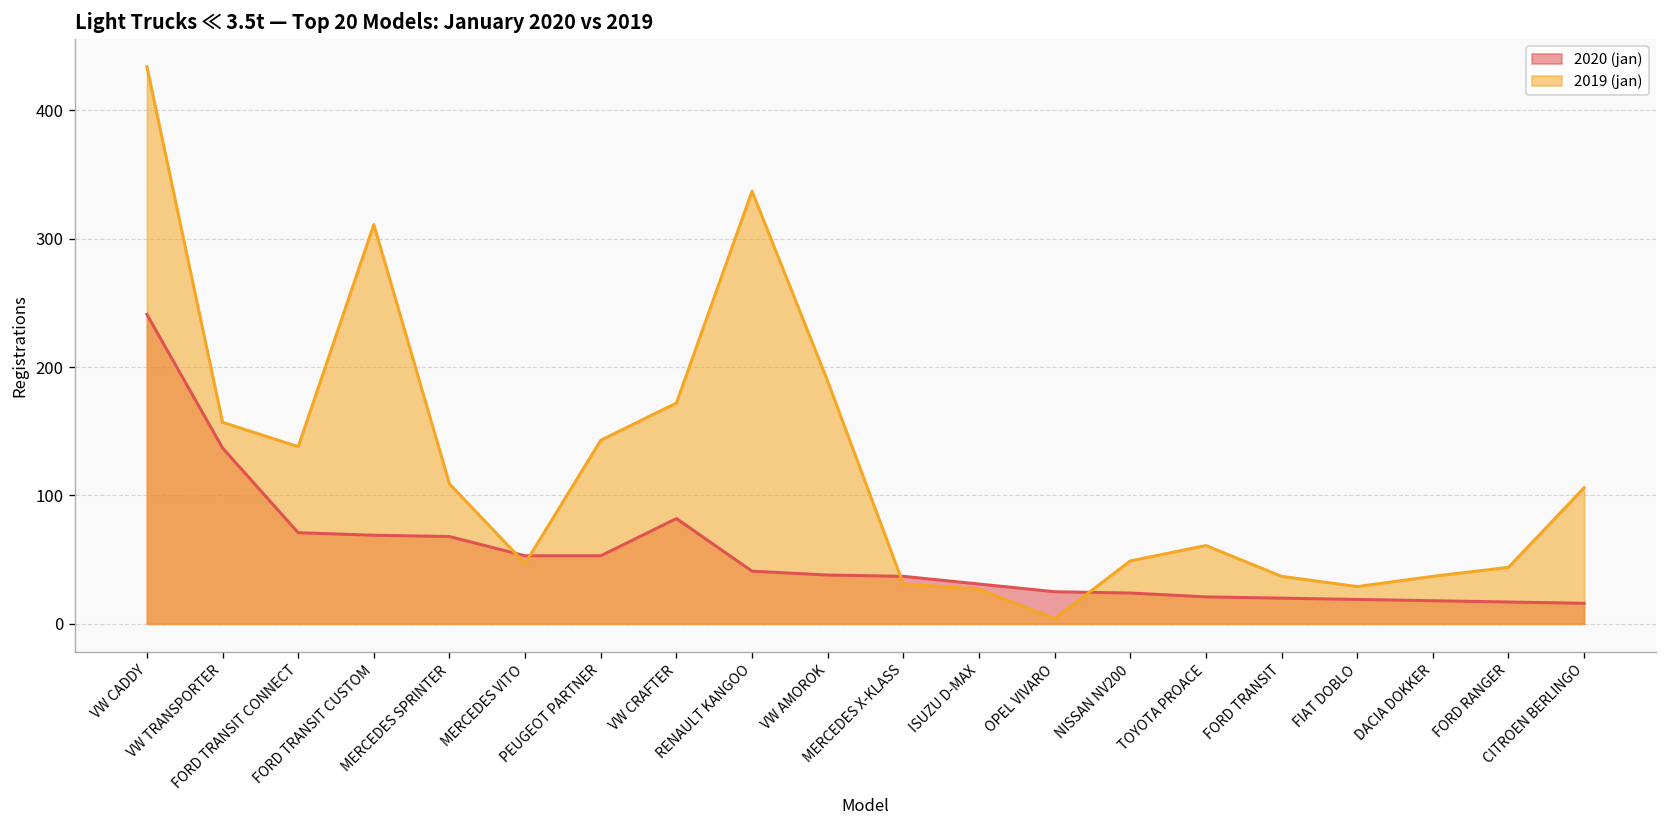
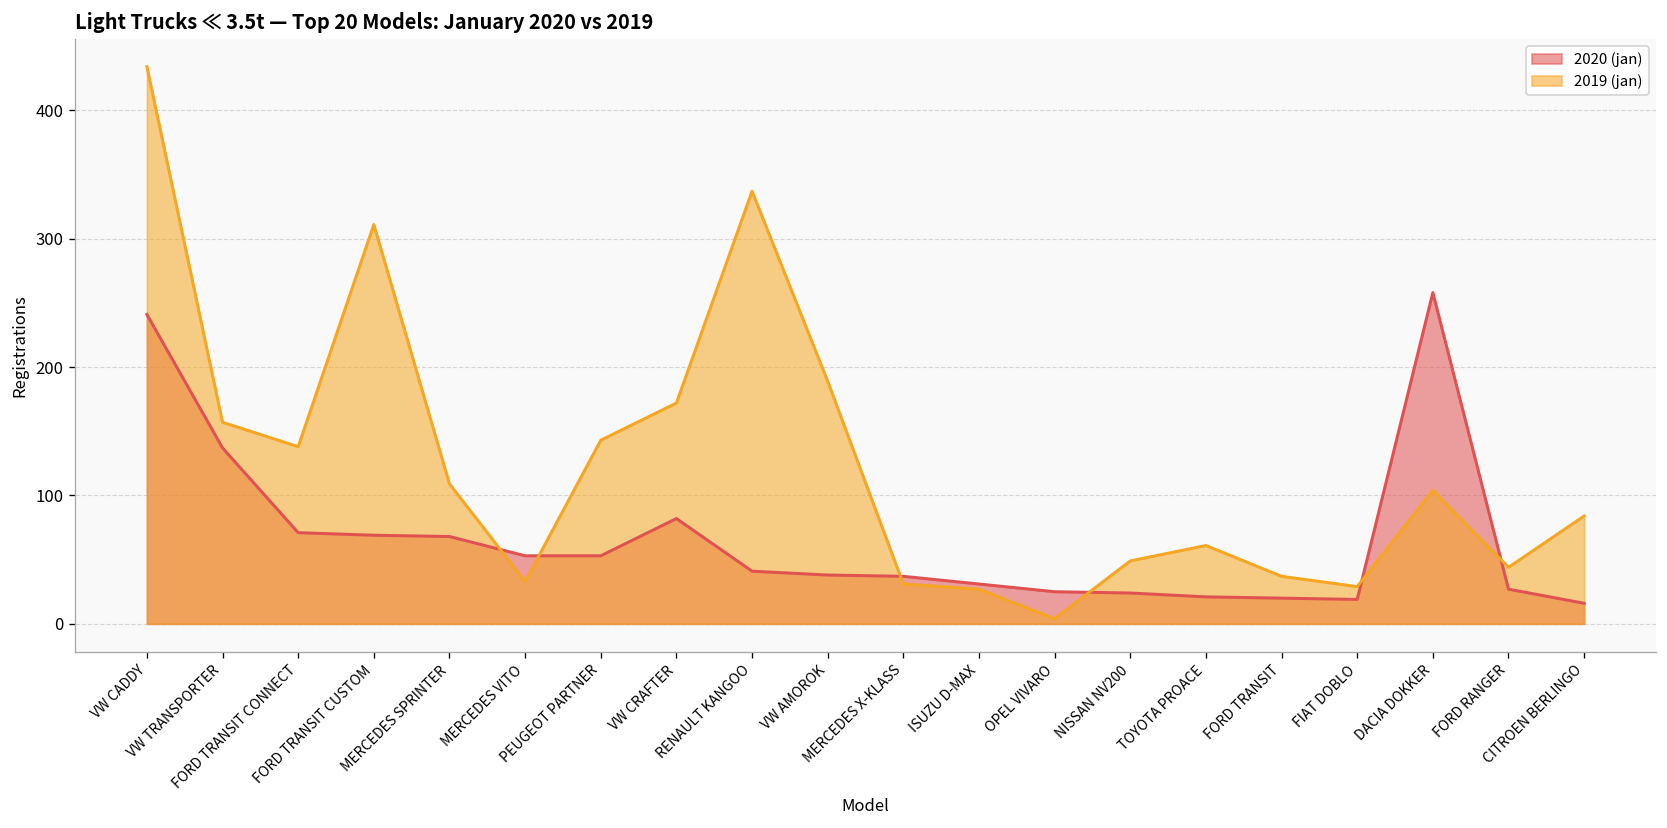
  {
    "2020 (jan)": {
      "VW CADDY": 241,
      "VW TRANSPORTER": 137,
      "FORD TRANSIT CONNECT": 71,
      "FORD TRANSIT CUSTOM": 69,
      "MERCEDES SPRINTER": 68,
      "MERCEDES VITO": 53,
      "PEUGEOT PARTNER": 53,
      "VW CRAFTER": 82,
      "RENAULT KANGOO": 41,
      "VW AMOROK": 38,
      "MERCEDES X-KLASS": 37,
      "ISUZU D-MAX": 31,
      "OPEL VIVARO": 25,
      "NISSAN NV200": 24,
      "TOYOTA PROACE": 21,
      "FORD TRANSIT": 20,
      "FIAT DOBLO": 19,
-     "DACIA DOKKER": 18,
-     "FORD RANGER": 17,
+     "DACIA DOKKER": 258,
+     "FORD RANGER": 27,
      "CITROEN BERLINGO": 16
    },
    "2019 (jan)": {
      "VW CADDY": 434,
      "VW TRANSPORTER": 157,
      "FORD TRANSIT CONNECT": 138,
      "FORD TRANSIT CUSTOM": 311,
      "MERCEDES SPRINTER": 109,
-     "MERCEDES VITO": 47,
+     "MERCEDES VITO": 33,
      "PEUGEOT PARTNER": 143,
      "VW CRAFTER": 172,
      "RENAULT KANGOO": 337,
      "VW AMOROK": 189,
      "MERCEDES X-KLASS": 31,
      "ISUZU D-MAX": 27,
      "OPEL VIVARO": 4,
      "NISSAN NV200": 49,
      "TOYOTA PROACE": 61,
      "FORD TRANSIT": 37,
      "FIAT DOBLO": 29,
-     "DACIA DOKKER": 37,
+     "DACIA DOKKER": 104,
      "FORD RANGER": 44,
-     "CITROEN BERLINGO": 106
+     "CITROEN BERLINGO": 84
    }
  }
